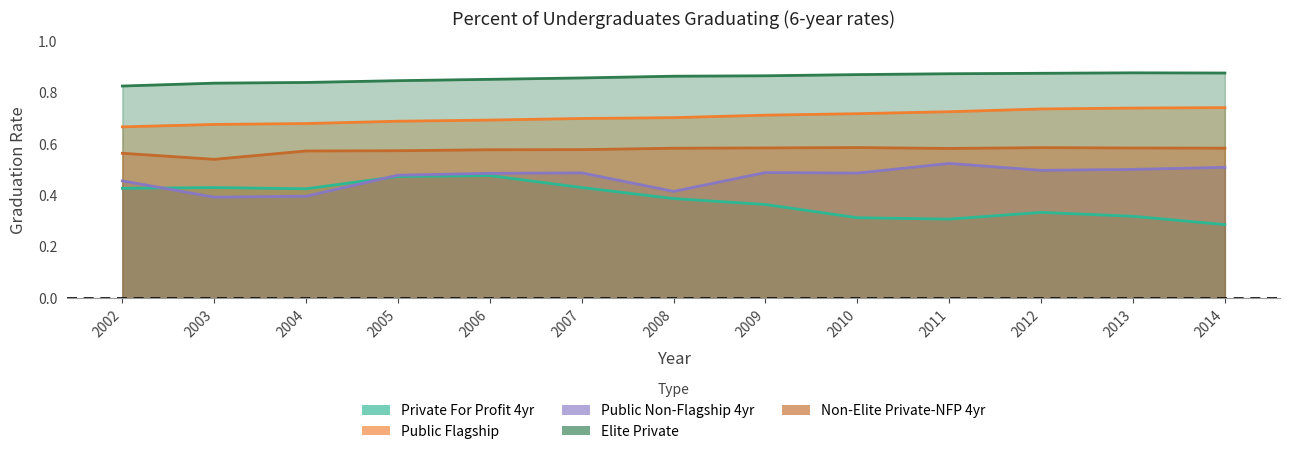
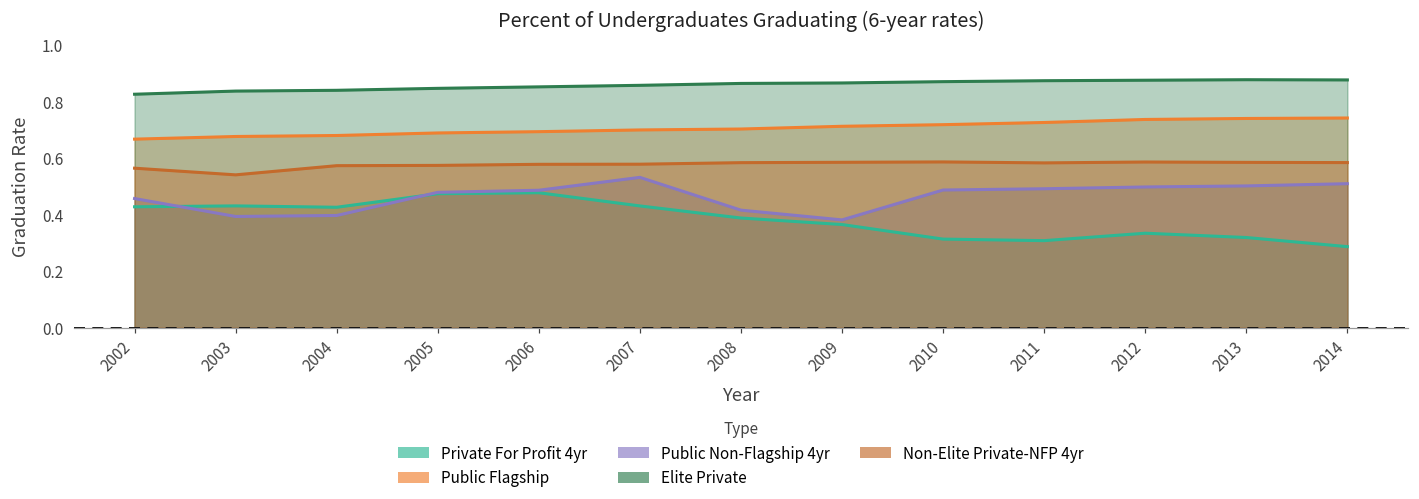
  {
    "Public Non-Flagship 4yr": {
      "2002": 0.46,
      "2003": 0.39,
      "2004": 0.40,
-     "2007": 0.49,
+     "2007": 0.53,
      "2008": 0.42,
-     "2009": 0.49,
+     "2009": 0.38,
      "2010": 0.49,
-     "2011": 0.52,
+     "2011": 0.49,
      "2012": 0.50,
      "2013": 0.50,
      "2014": 0.51
    }
  }
